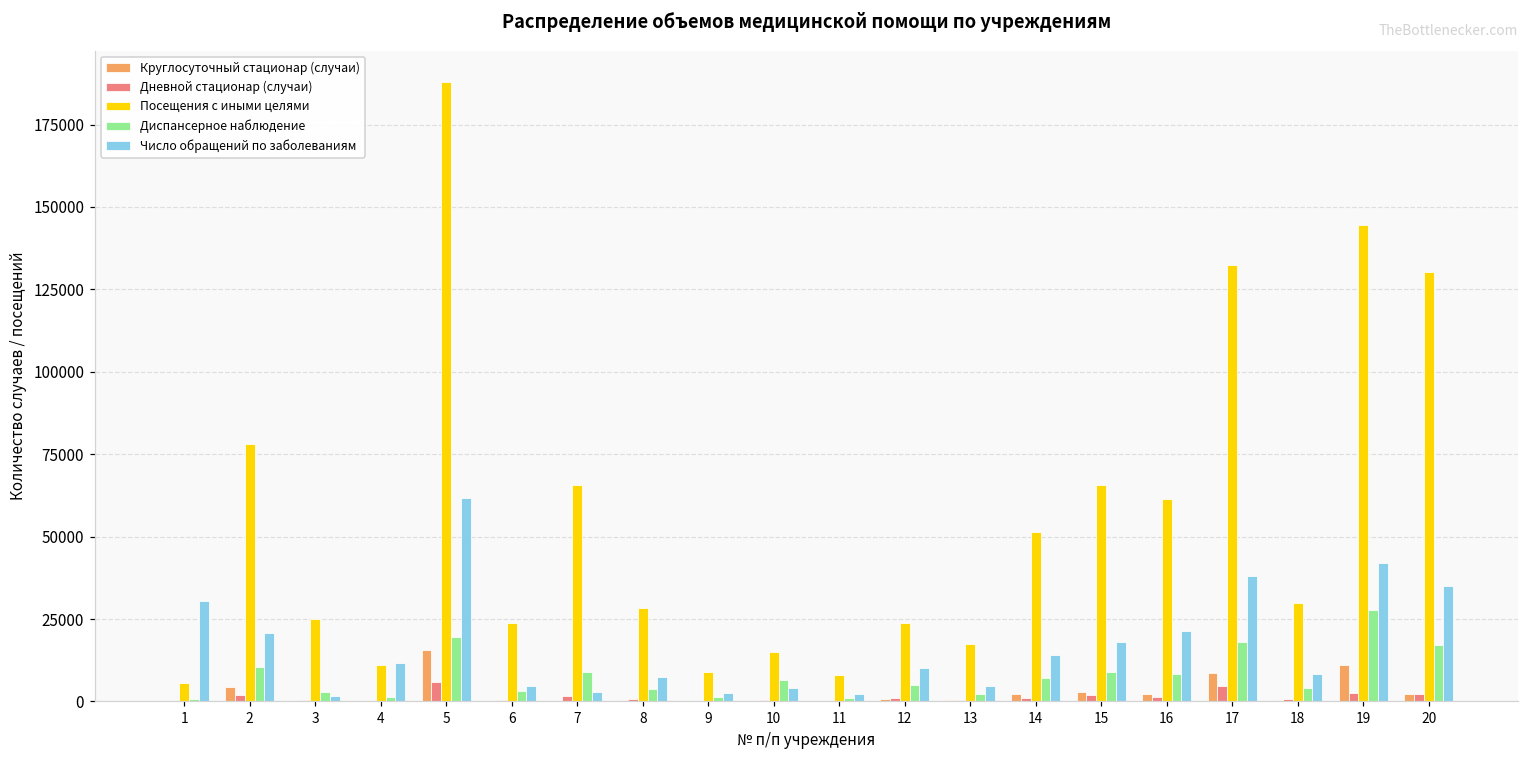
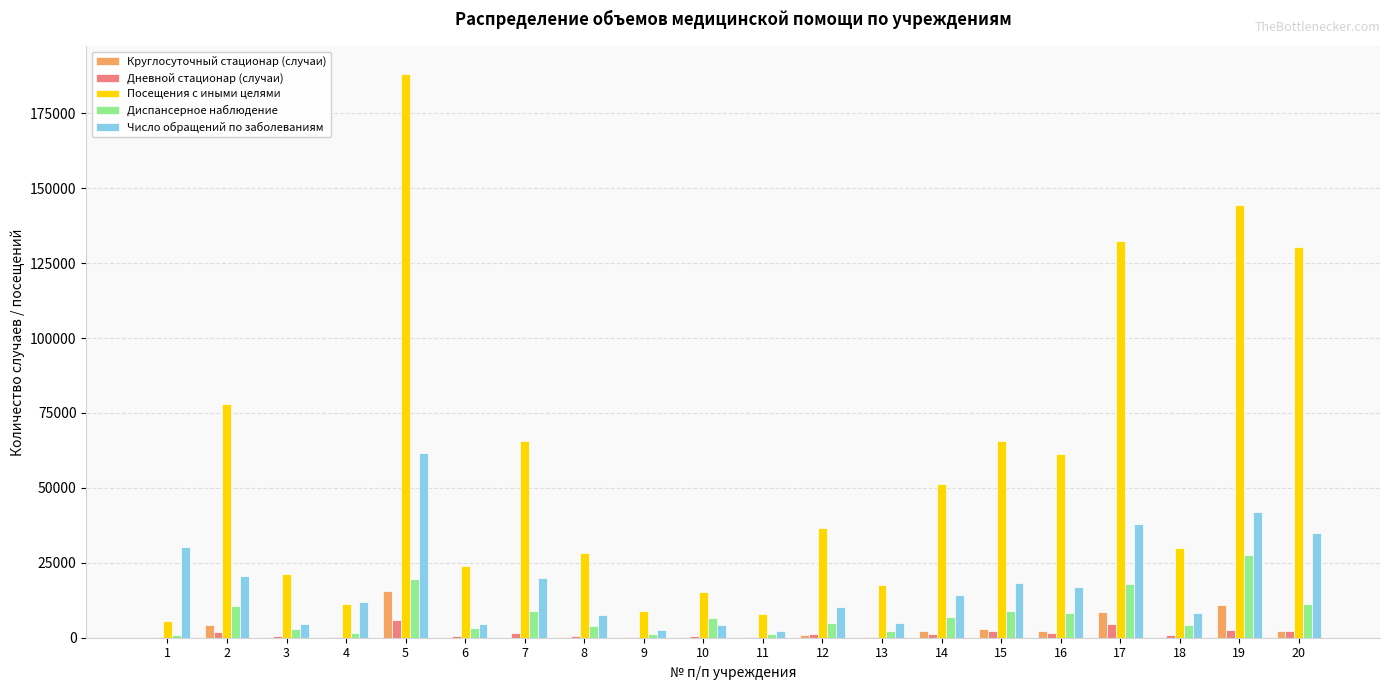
  {
    "Посещения с иными целями": {
      "1": 6000,
      "2": 78000,
-     "3": 25000,
+     "3": 21000,
      "4": 11000,
      "5": 188000,
      "6": 24000,
      "7": 66000,
      "8": 28000,
      "9": 9000,
      "10": 15000,
      "11": 8000,
-     "12": 24000,
+     "12": 37000,
      "13": 17000,
      "14": 51000,
      "15": 66000,
      "16": 61000,
      "17": 132000,
      "18": 30000,
      "19": 144000,
      "20": 130000
    },
    "Диспансерное наблюдение": {
      "2": 11000,
      "3": 3000,
      "4": 2000,
      "5": 20000,
      "6": 3000,
      "7": 9000,
      "8": 4000,
      "9": 1000,
      "10": 6000,
      "11": 1000,
      "12": 5000,
      "13": 2000,
      "14": 7000,
      "15": 9000,
      "16": 8000,
      "17": 18000,
      "18": 4000,
      "19": 28000,
-     "20": 17000
+     "20": 11000
    },
    "Число обращений по заболеваниям": {
      "1": 30000,
      "2": 21000,
-     "3": 2000,
+     "3": 4000,
      "4": 12000,
      "5": 62000,
      "6": 5000,
-     "7": 3000,
+     "7": 20000,
      "8": 8000,
      "9": 2000,
      "10": 4000,
      "11": 2000,
      "12": 10000,
      "13": 5000,
      "14": 14000,
      "15": 18000,
-     "16": 21000,
+     "16": 17000,
      "17": 38000,
      "18": 8000,
      "19": 42000,
      "20": 35000
    }
  }
